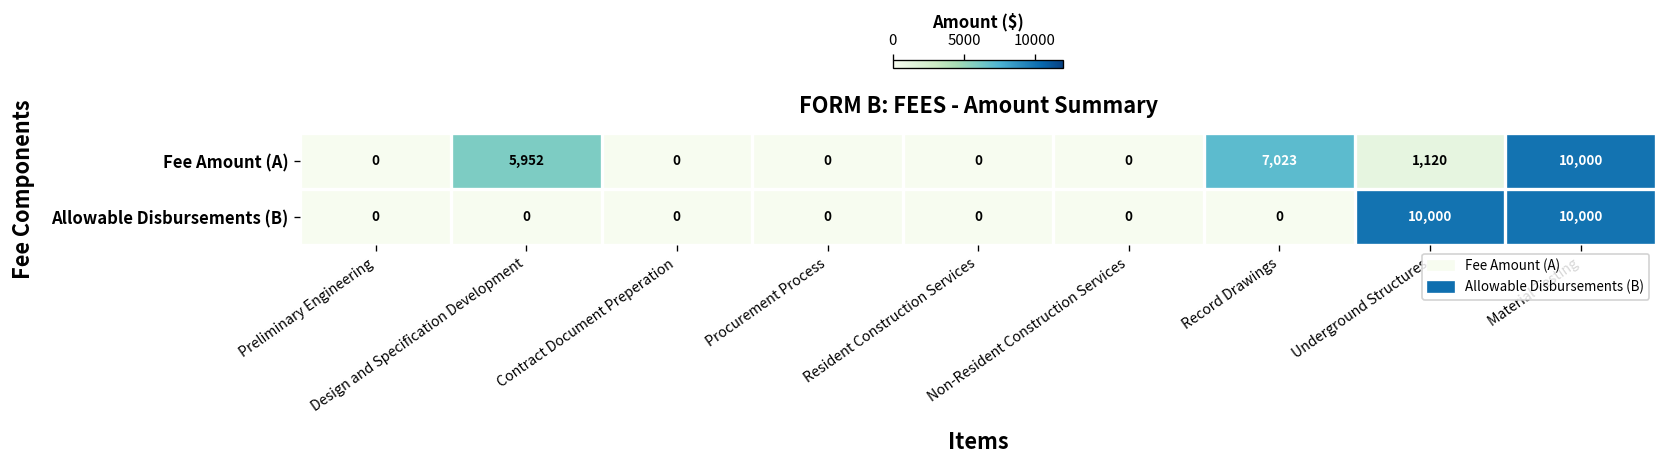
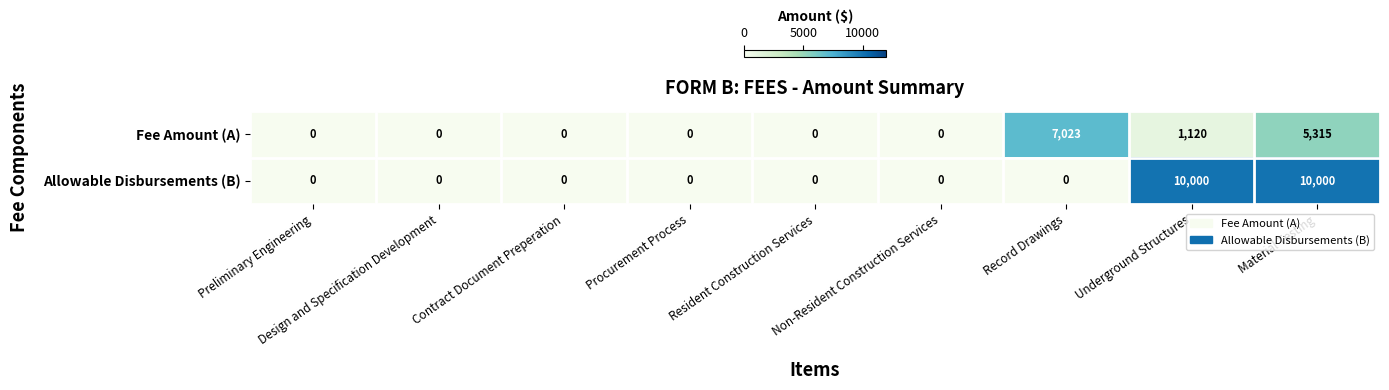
  {
    "Fee Amount (A)": {
      "Preliminary Engineering": "0",
-     "Design and Specification Development": "5,952",
+     "Design and Specification Development": "0",
      "Contract Document Preperation": "0",
      "Procurement Process": "0",
      "Resident Construction Services": "0",
      "Non-Resident Construction Services": "0",
      "Record Drawings": "7,023",
      "Underground Structures": "1,120",
-     "Material Testing": "10,000"
+     "Material Testing": "5,315"
    },
    "Allowable Disbursements (B)": {
      "Preliminary Engineering": "0",
      "Design and Specification Development": "0",
      "Contract Document Preperation": "0",
      "Procurement Process": "0",
      "Resident Construction Services": "0",
      "Non-Resident Construction Services": "0",
      "Record Drawings": "0",
      "Underground Structures": "10,000",
      "Material Testing": "10,000"
    }
  }
